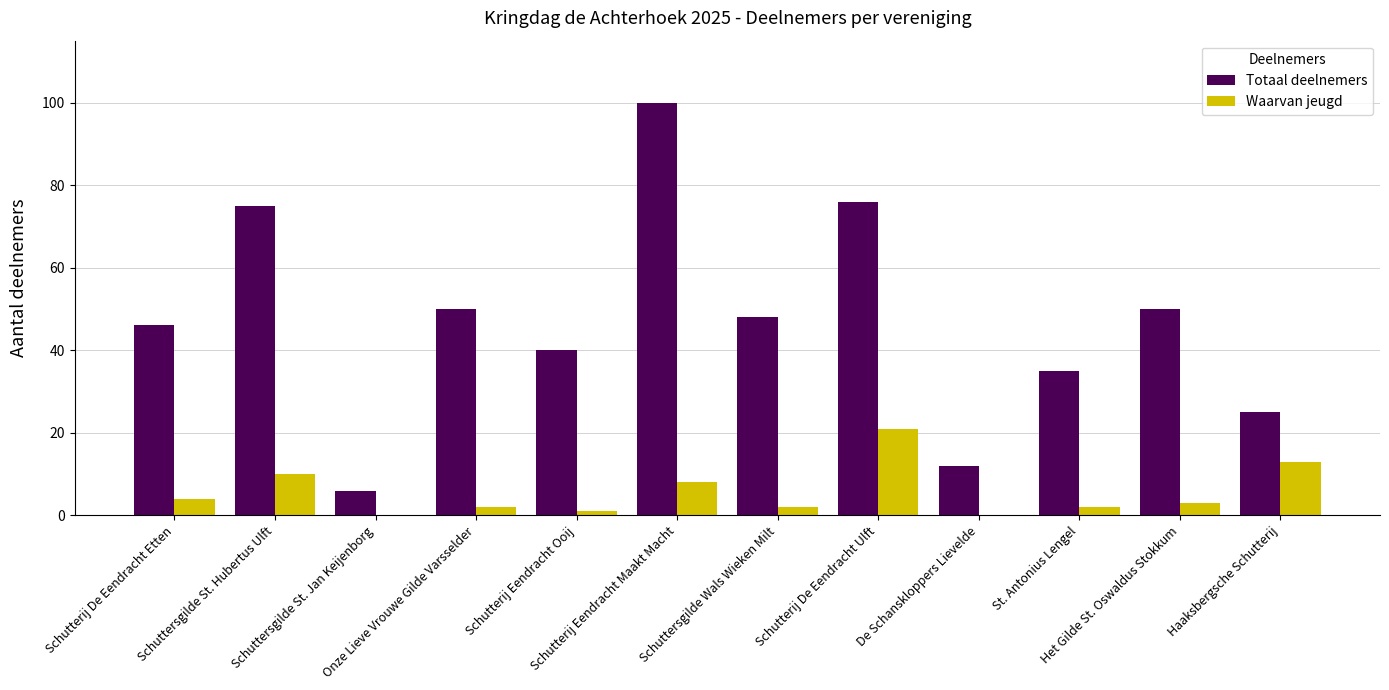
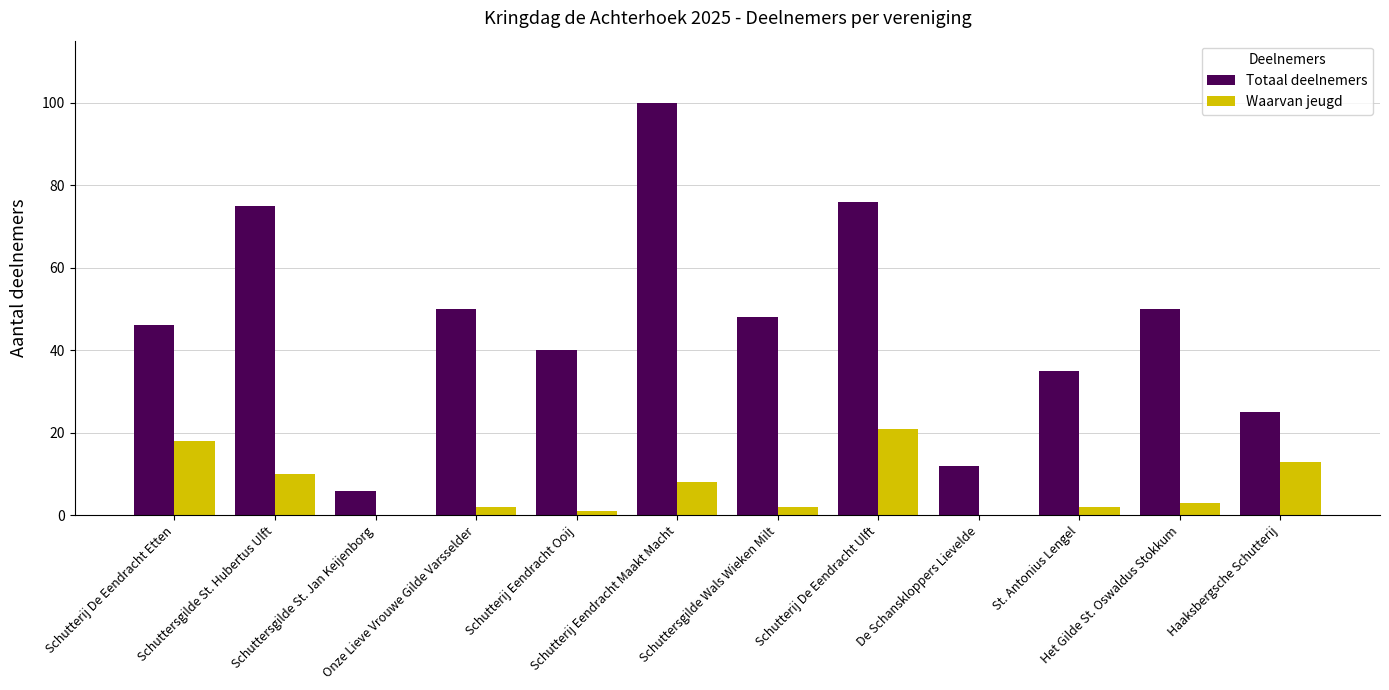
  {
    "Totaal deelnemers": {
      "Schutterij De Eendracht Etten": 46,
      "Schuttersgilde St. Hubertus Ulft": 75,
      "Schuttersgilde St. Jan Keijenborg": 6,
      "Onze Lieve Vrouwe Gilde Varsselder": 50,
      "Schutterij Eendracht Ooij": 40,
      "Schutterij Eendracht Maakt Macht": 100,
      "Schuttersgilde Wals Wieken Milt": 48,
      "Schutterij De Eendracht Ulft": 76,
      "De Schanskloppers Lievelde": 12,
      "St. Antonius Lengel": 35,
      "Het Gilde St. Oswaldus Stokkum": 50,
      "Haaksbergsche Schutterij": 25
    },
    "Waarvan jeugd": {
-     "Schutterij De Eendracht Etten": 4,
+     "Schutterij De Eendracht Etten": 18,
      "Schuttersgilde St. Hubertus Ulft": 10,
      "Schuttersgilde St. Jan Keijenborg": 0,
      "Onze Lieve Vrouwe Gilde Varsselder": 2,
      "Schutterij Eendracht Ooij": 1,
      "Schutterij Eendracht Maakt Macht": 8,
      "Schuttersgilde Wals Wieken Milt": 2,
      "Schutterij De Eendracht Ulft": 21,
      "De Schanskloppers Lievelde": 0,
      "St. Antonius Lengel": 2,
      "Het Gilde St. Oswaldus Stokkum": 3,
      "Haaksbergsche Schutterij": 13
    }
  }
